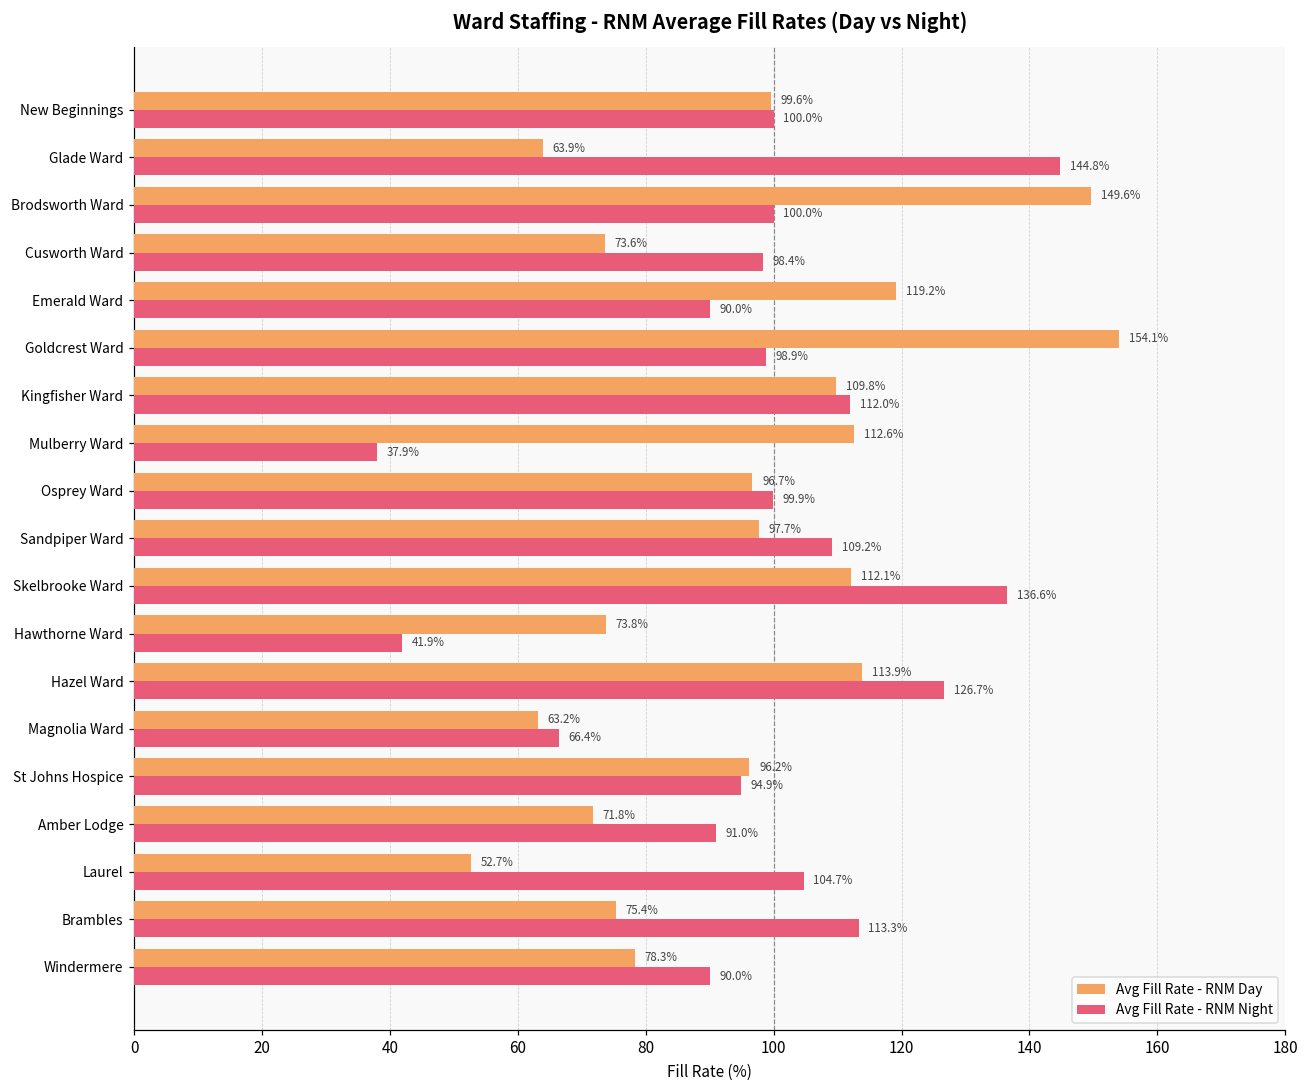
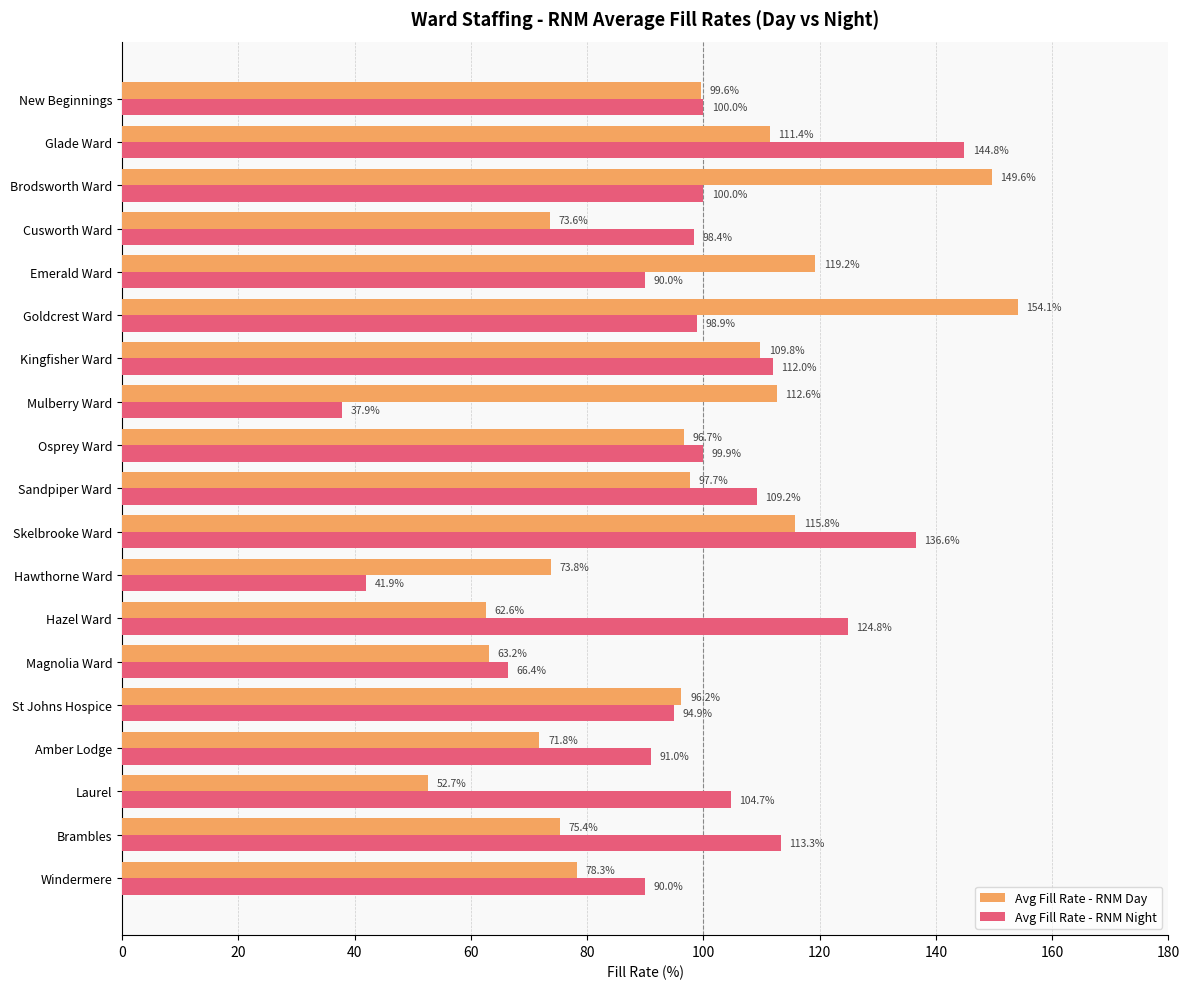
  {
    "Avg Fill Rate - RNM Day": {
      "New Beginnings": "99.6%",
-     "Glade Ward": "63.9%",
+     "Glade Ward": "111.4%",
      "Brodsworth Ward": "149.6%",
      "Cusworth Ward": "73.6%",
      "Emerald Ward": "119.2%",
      "Goldcrest Ward": "154.1%",
      "Kingfisher Ward": "109.8%",
      "Mulberry Ward": "112.6%",
      "Osprey Ward": "96.7%",
      "Sandpiper Ward": "97.7%",
-     "Skelbrooke Ward": "112.1%",
+     "Skelbrooke Ward": "115.8%",
      "Hawthorne Ward": "73.8%",
-     "Hazel Ward": "113.9%",
+     "Hazel Ward": "62.6%",
      "Magnolia Ward": "63.2%",
      "St Johns Hospice": "96.2%",
      "Amber Lodge": "71.8%",
      "Laurel": "52.7%",
      "Brambles": "75.4%",
      "Windermere": "78.3%"
    },
    "Avg Fill Rate - RNM Night": {
      "New Beginnings": "100.0%",
      "Glade Ward": "144.8%",
      "Brodsworth Ward": "100.0%",
      "Cusworth Ward": "98.4%",
      "Emerald Ward": "90.0%",
      "Goldcrest Ward": "98.9%",
      "Kingfisher Ward": "112.0%",
      "Mulberry Ward": "37.9%",
      "Osprey Ward": "99.9%",
      "Sandpiper Ward": "109.2%",
      "Skelbrooke Ward": "136.6%",
      "Hawthorne Ward": "41.9%",
-     "Hazel Ward": "126.7%",
+     "Hazel Ward": "124.8%",
      "Magnolia Ward": "66.4%",
      "St Johns Hospice": "94.9%",
      "Amber Lodge": "91.0%",
      "Laurel": "104.7%",
      "Brambles": "113.3%",
      "Windermere": "90.0%"
    }
  }
